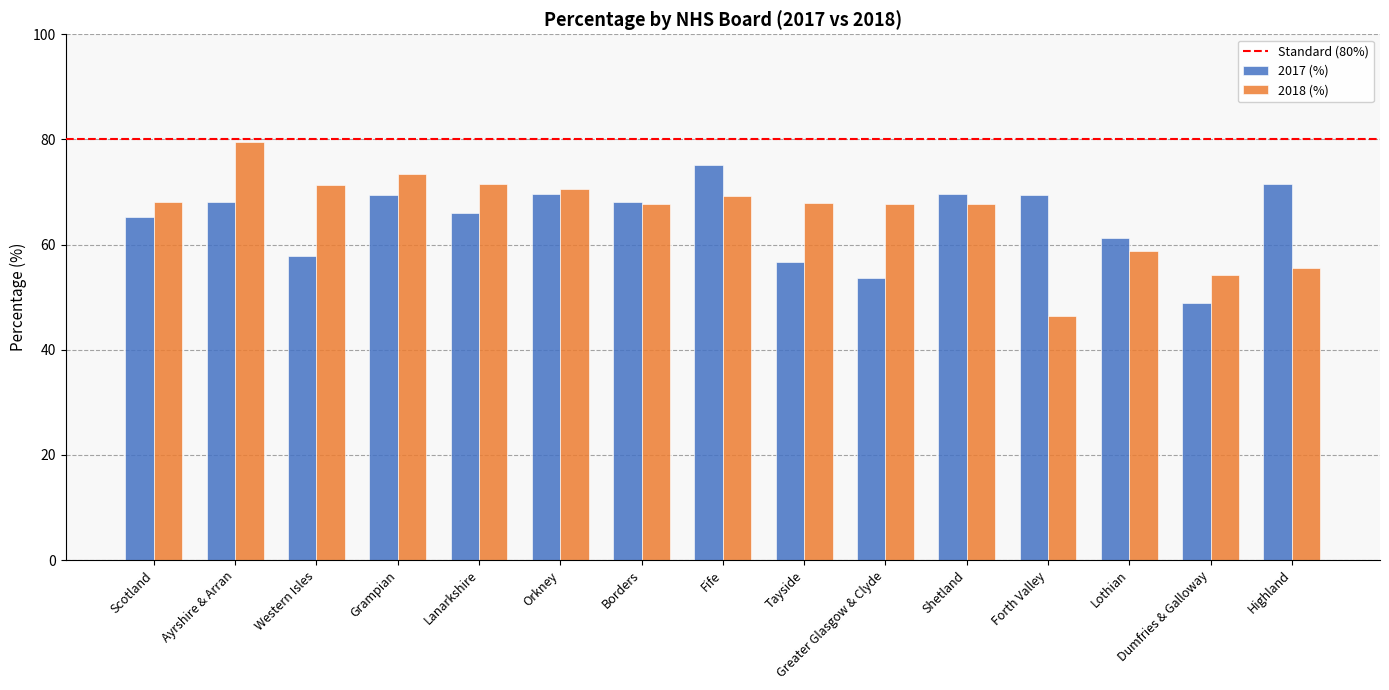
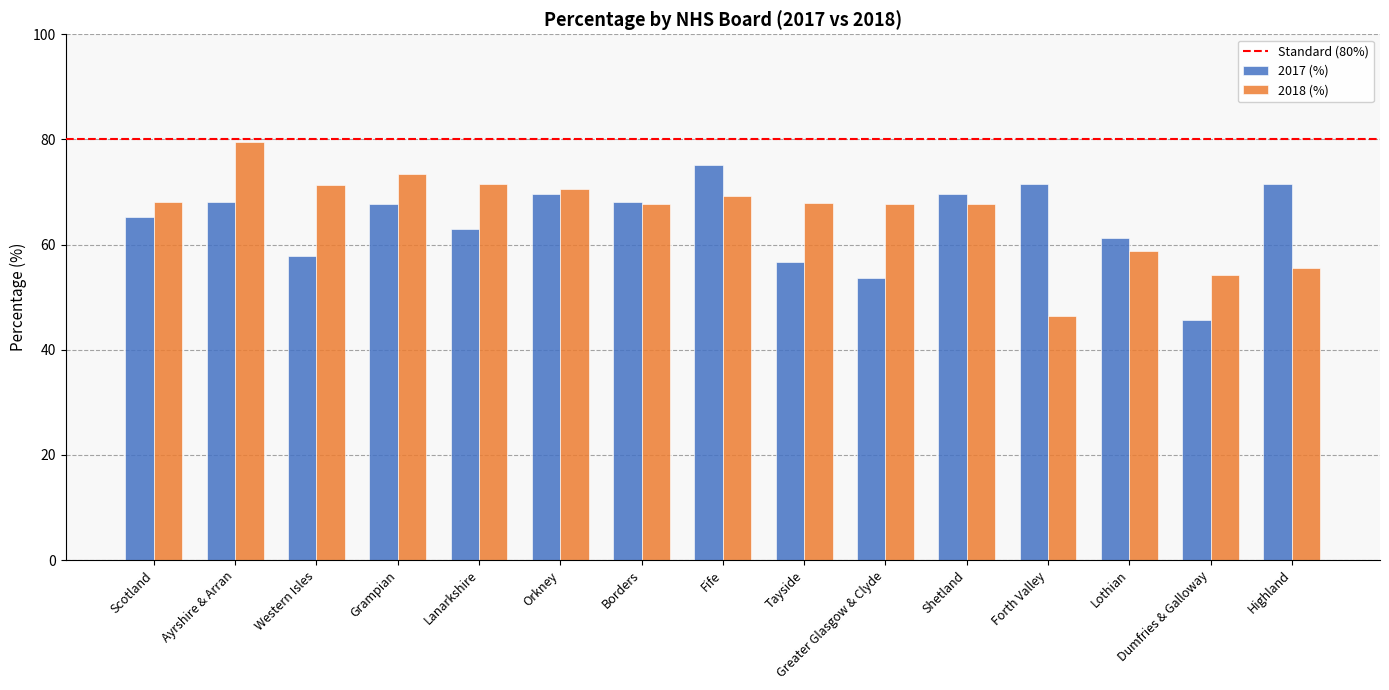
  {
    "2017 (%)": {
      "Scotland": 65,
      "Ayrshire & Arran": 68,
      "Western Isles": 58,
-     "Grampian": 69,
-     "Lanarkshire": 66,
+     "Grampian": 68,
+     "Lanarkshire": 63,
      "Orkney": 70,
      "Borders": 68,
      "Fife": 75,
      "Tayside": 57,
      "Greater Glasgow & Clyde": 54,
      "Shetland": 70,
-     "Forth Valley": 69,
+     "Forth Valley": 72,
      "Lothian": 61,
-     "Dumfries & Galloway": 49,
+     "Dumfries & Galloway": 46,
      "Highland": 72
    },
    "2018 (%)": {
      "Scotland": 68,
      "Ayrshire & Arran": 80,
      "Western Isles": 71,
      "Grampian": 73,
      "Lanarkshire": 72,
      "Orkney": 71,
      "Borders": 68,
      "Fife": 69,
      "Tayside": 68,
      "Greater Glasgow & Clyde": 68,
      "Shetland": 68,
      "Forth Valley": 46,
      "Lothian": 59,
      "Dumfries & Galloway": 54,
      "Highland": 56
    }
  }
